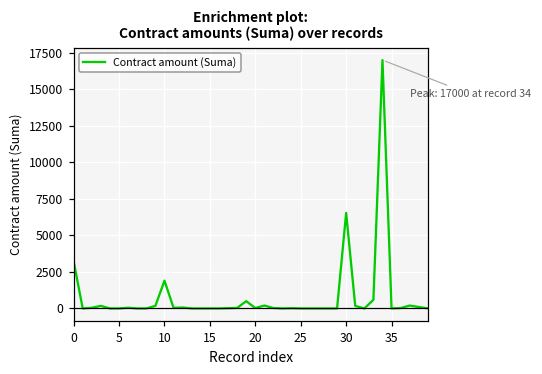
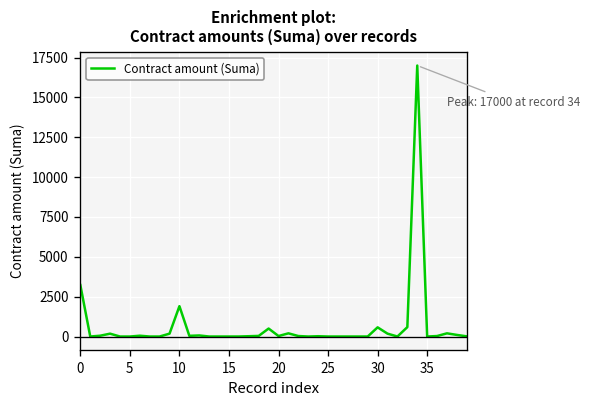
  {
    "0": 3200,
    "5": 0,
    "10": 1900,
    "15": 0,
    "20": 0,
    "25": 0,
-   "30": 6500,
+   "30": 600,
    "35": 0
  }
